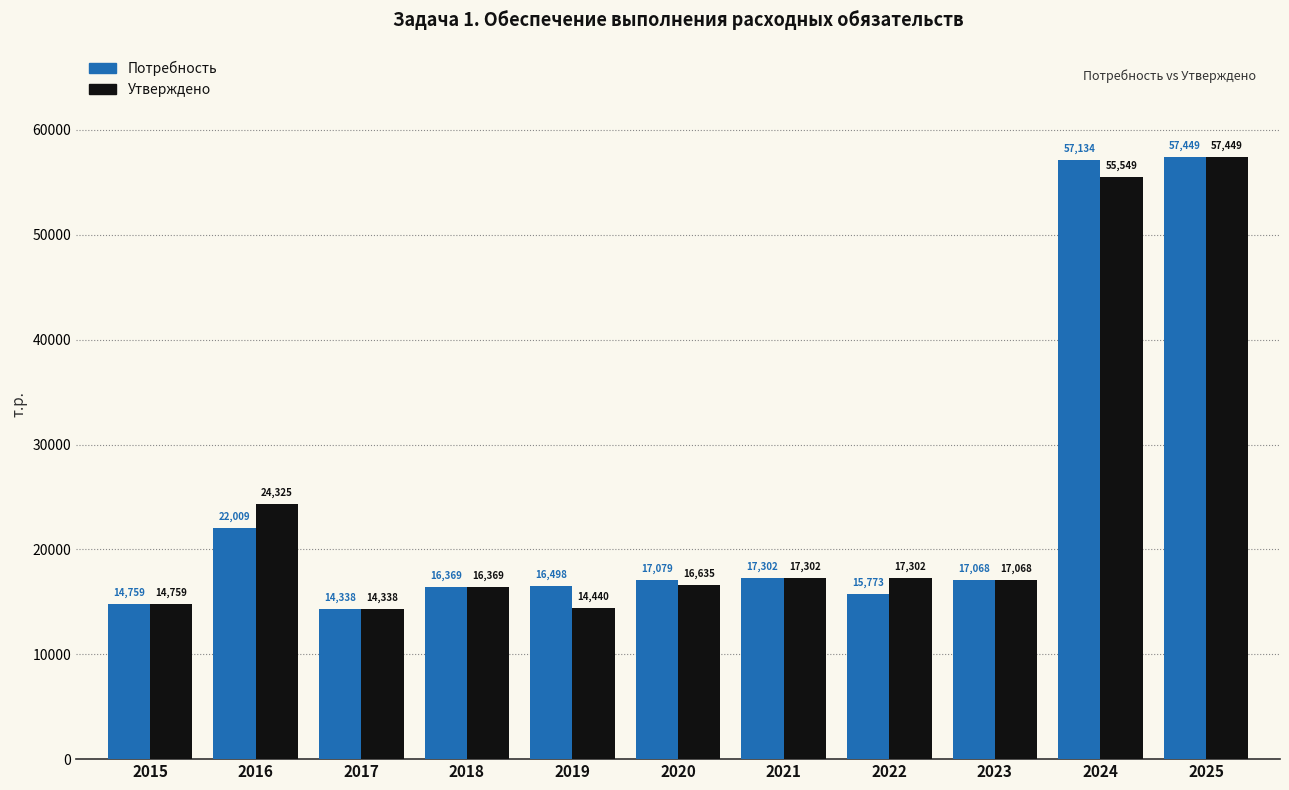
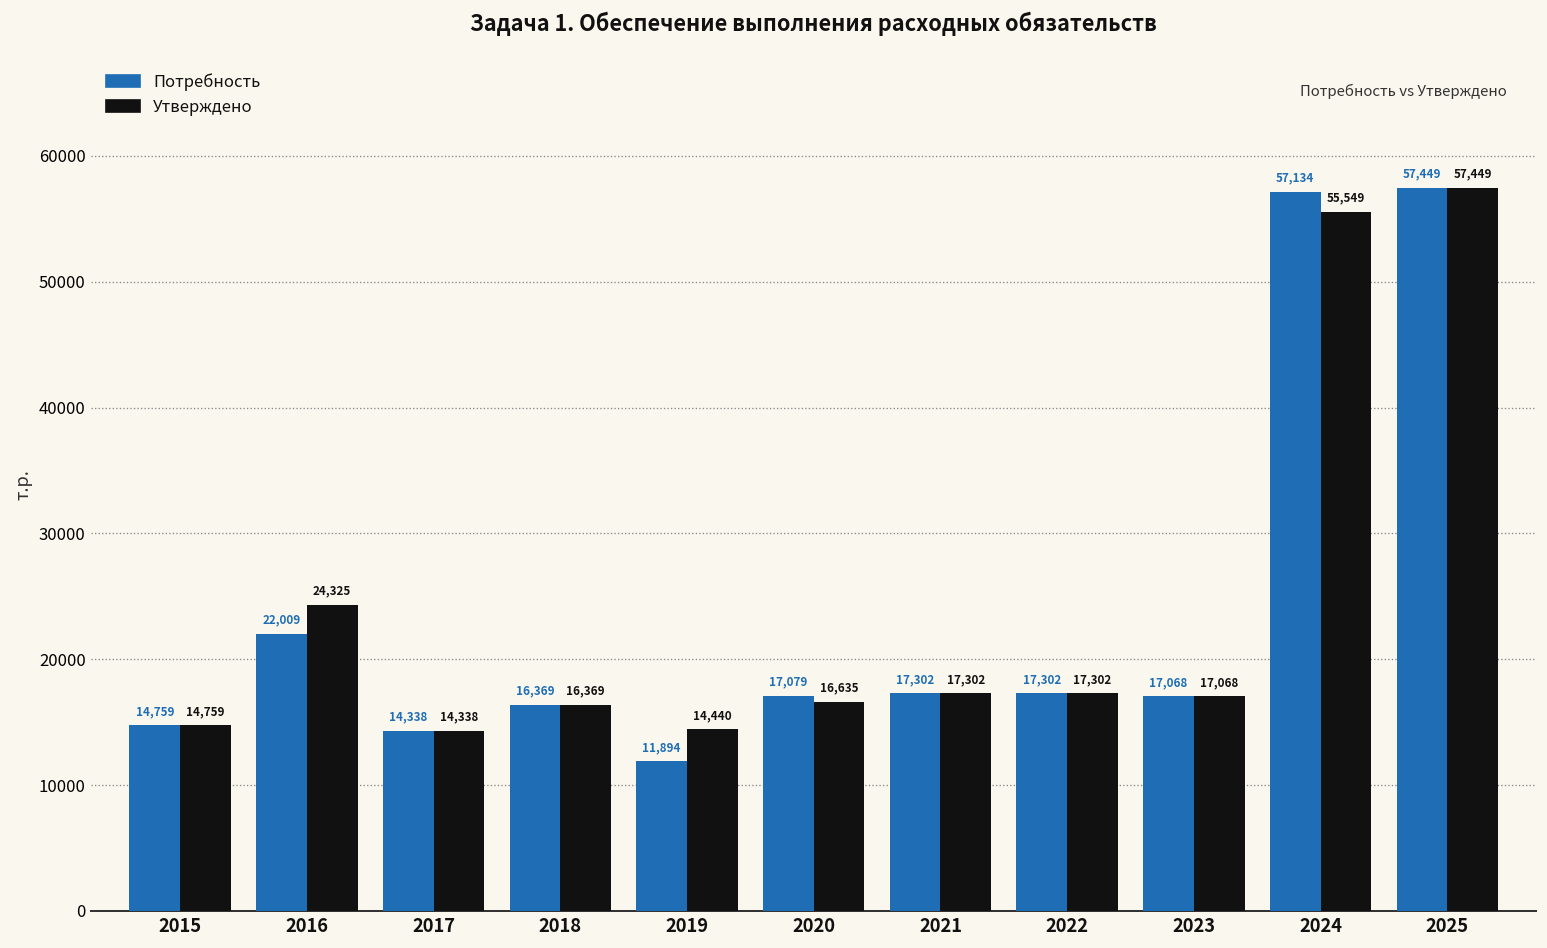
  {
    "Потребность": {
      "2015": "14,759",
      "2016": "22,009",
      "2017": "14,338",
      "2018": "16,369",
-     "2019": "16,498",
+     "2019": "11,894",
      "2020": "17,079",
      "2021": "17,302",
-     "2022": "15,773",
+     "2022": "17,302",
      "2023": "17,068",
      "2024": "57,134",
      "2025": "57,449"
    },
    "Утверждено": {
      "2015": "14,759",
      "2016": "24,325",
      "2017": "14,338",
      "2018": "16,369",
      "2019": "14,440",
      "2020": "16,635",
      "2021": "17,302",
      "2022": "17,302",
      "2023": "17,068",
      "2024": "55,549",
      "2025": "57,449"
    }
  }
